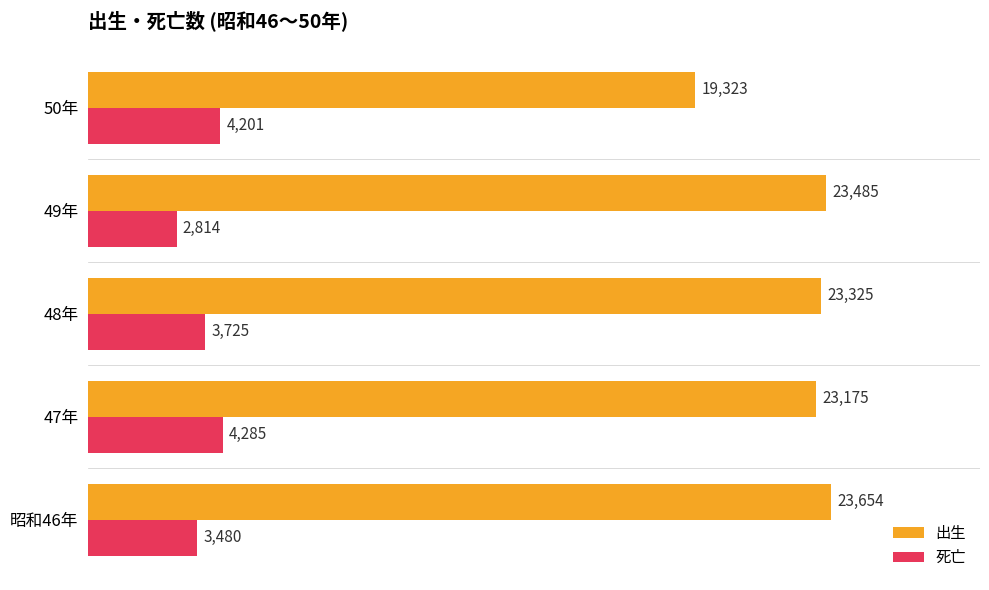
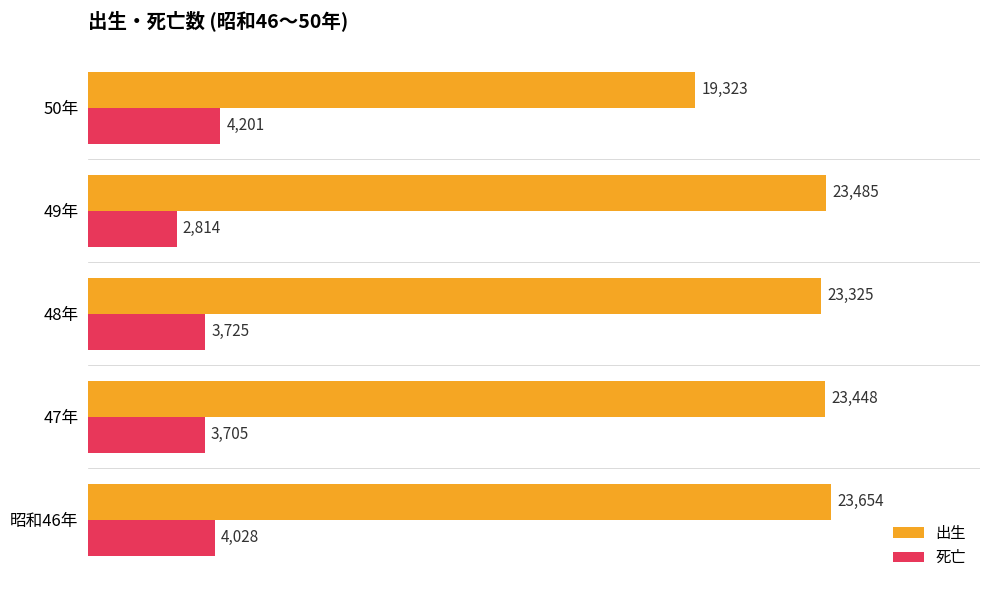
  {
    "出生": {
      "50年": "19,323",
      "49年": "23,485",
      "48年": "23,325",
-     "47年": "23,175",
+     "47年": "23,448",
      "昭和46年": "23,654"
    },
    "死亡": {
      "50年": "4,201",
      "49年": "2,814",
      "48年": "3,725",
-     "47年": "4,285",
-     "昭和46年": "3,480"
+     "47年": "3,705",
+     "昭和46年": "4,028"
    }
  }
